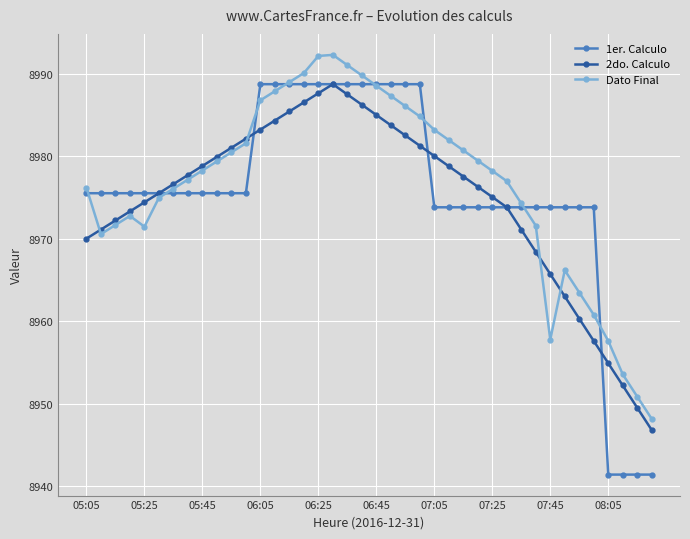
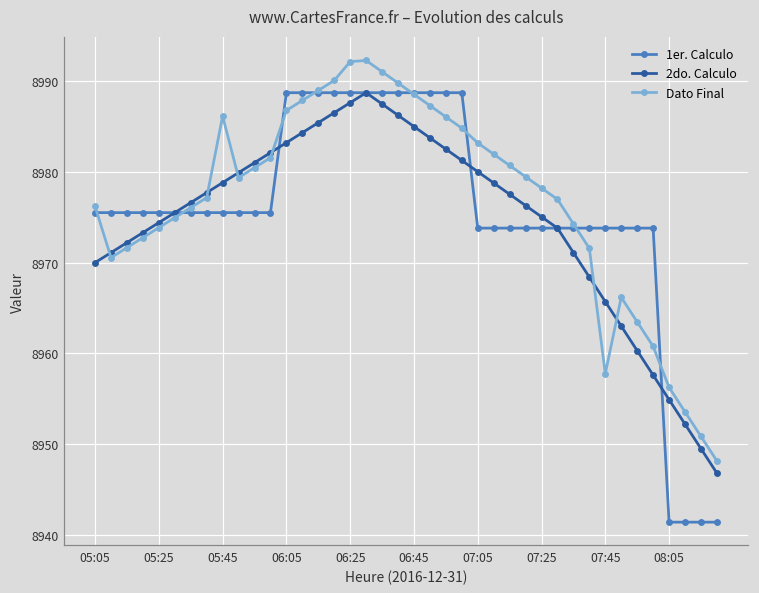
  {
    "Dato Final": {
      "05:05": 8976,
-     "05:25": 8971,
-     "05:45": 8978,
+     "05:25": 8974,
+     "05:45": 8986,
      "06:05": 8987,
      "06:25": 8992,
      "07:05": 8983,
      "07:25": 8978,
      "07:45": 8958,
-     "08:05": 8958
+     "08:05": 8956
    }
  }
